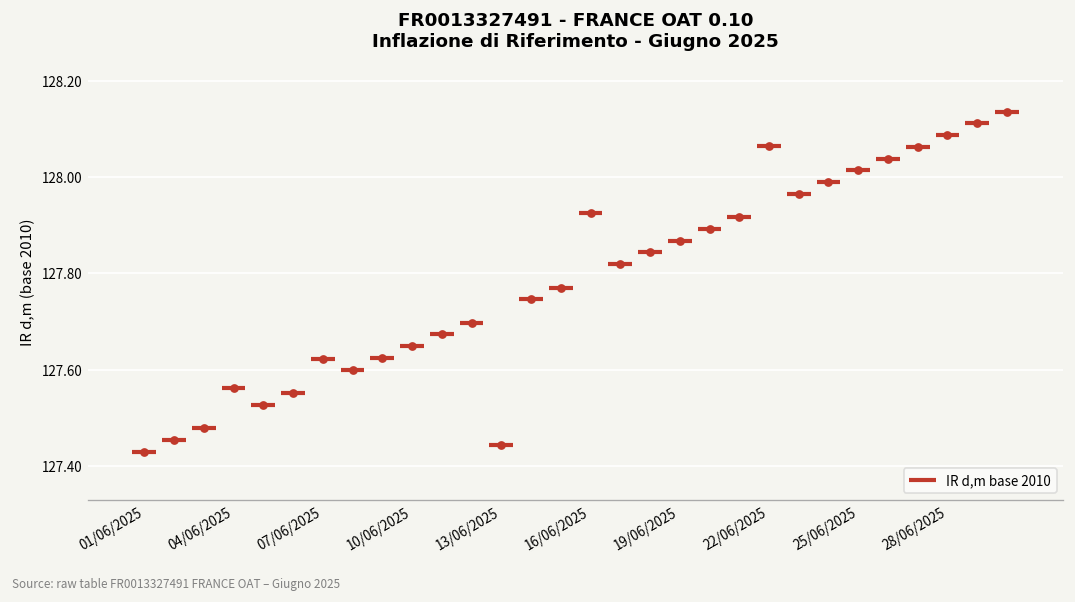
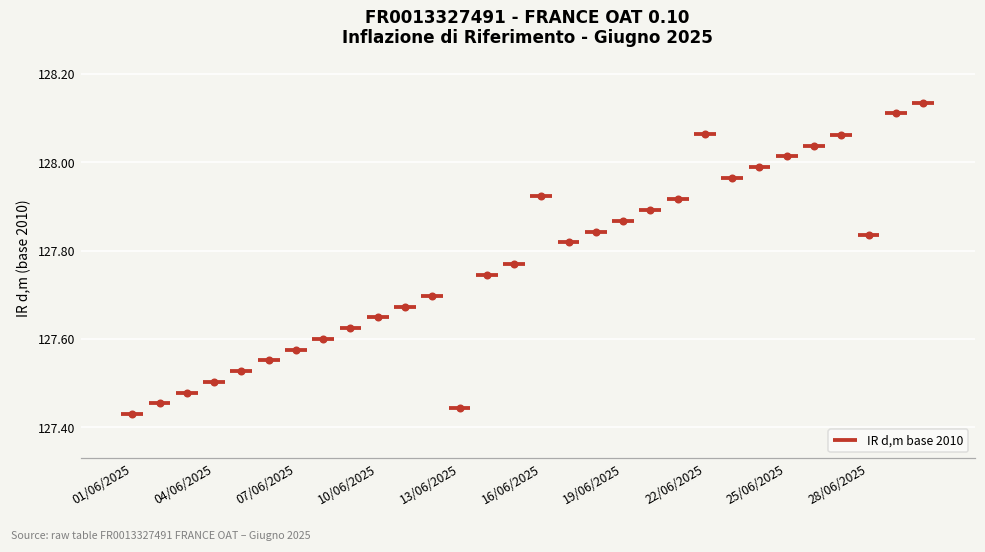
  {
-   "04/06/2025": 127.56,
-   "07/06/2025": 127.62,
-   "28/06/2025": 128.09
+   "04/06/2025": 127.50,
+   "07/06/2025": 127.58,
+   "28/06/2025": 127.84
  }
